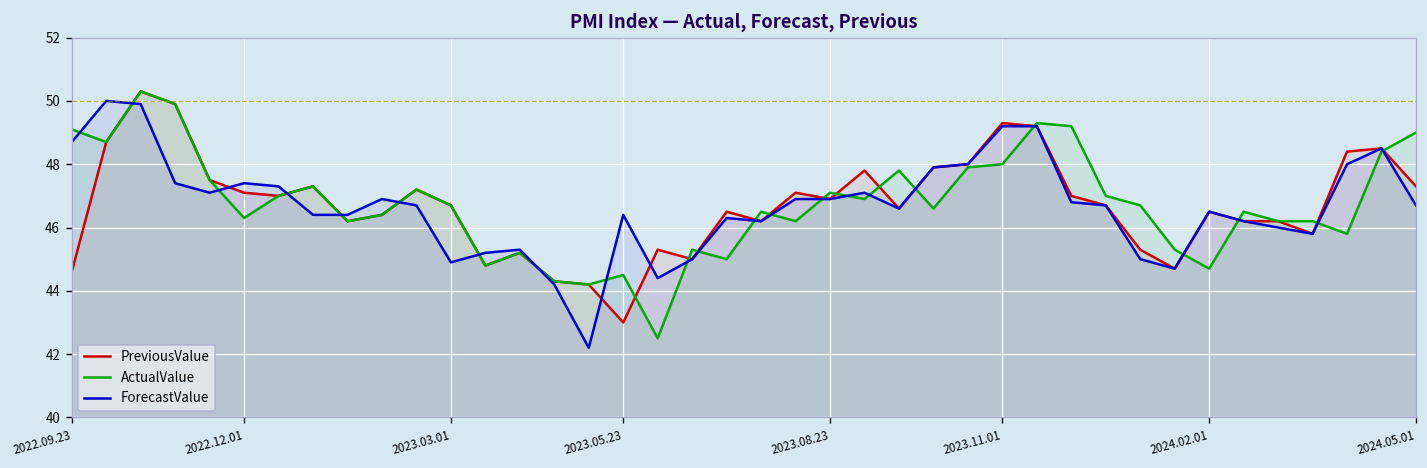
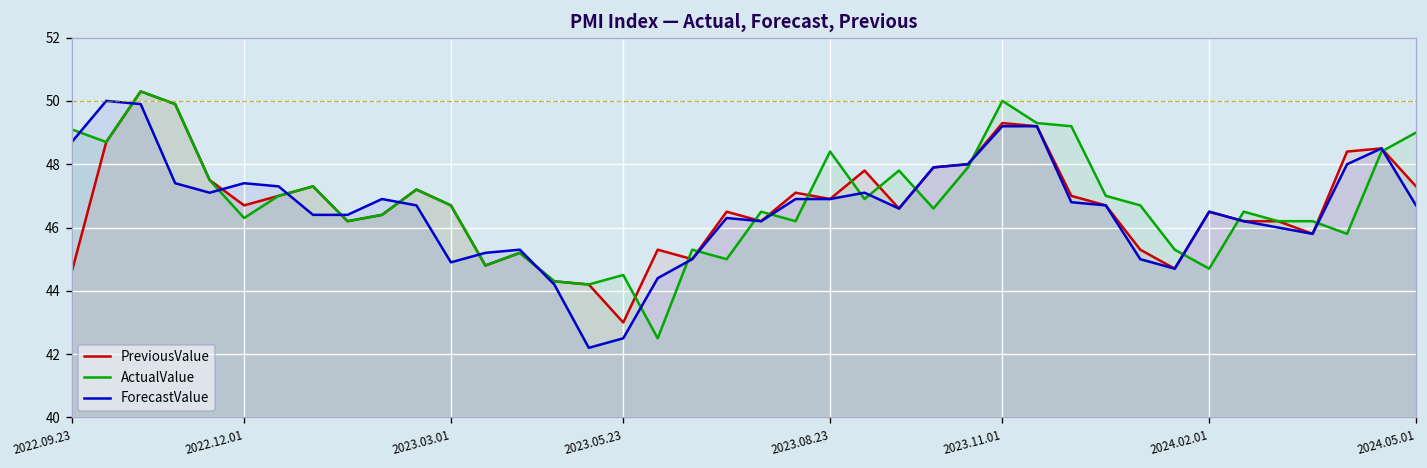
  {
    "PreviousValue": {
      "2022.09.23": 44.6,
-     "2022.12.01": 47.1,
+     "2022.12.01": 46.7,
      "2023.05.23": 43.0,
      "2023.11.01": 49.3,
      "2024.05.01": 47.3
    },
    "ActualValue": {
      "2022.09.23": 49.1,
      "2022.12.01": 46.3,
      "2023.05.23": 44.5,
-     "2023.08.23": 47.1,
-     "2023.11.01": 48,
+     "2023.08.23": 48.4,
+     "2023.11.01": 50,
      "2024.02.01": 44.7,
      "2024.05.01": 49.0
    },
    "ForecastValue": {
      "2022.09.23": 48.7,
      "2022.12.01": 47.4,
      "2023.03.01": 44.9,
-     "2023.05.23": 46.4,
+     "2023.05.23": 42.5,
      "2023.11.01": 49.2,
      "2024.05.01": 46.7
    }
  }
